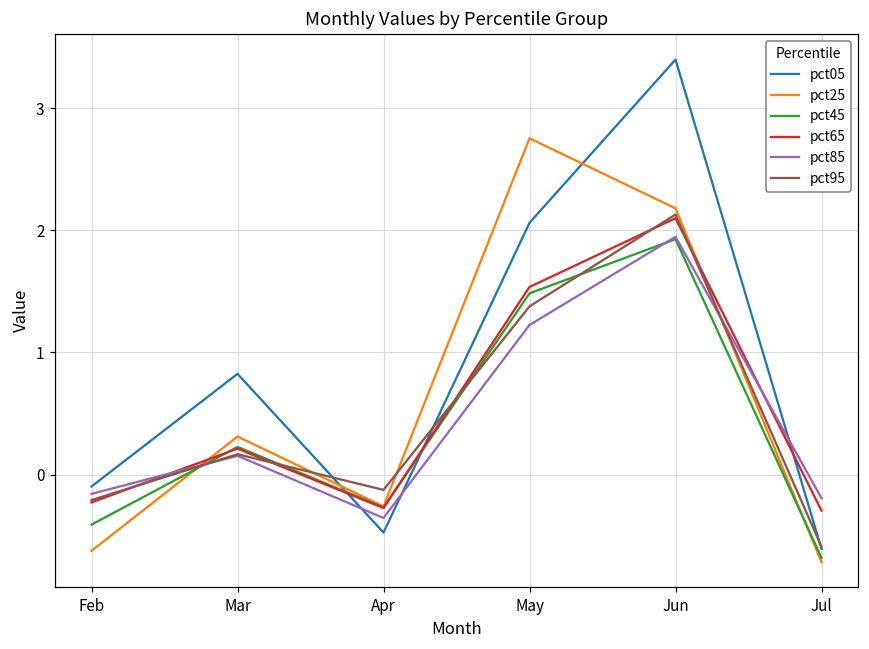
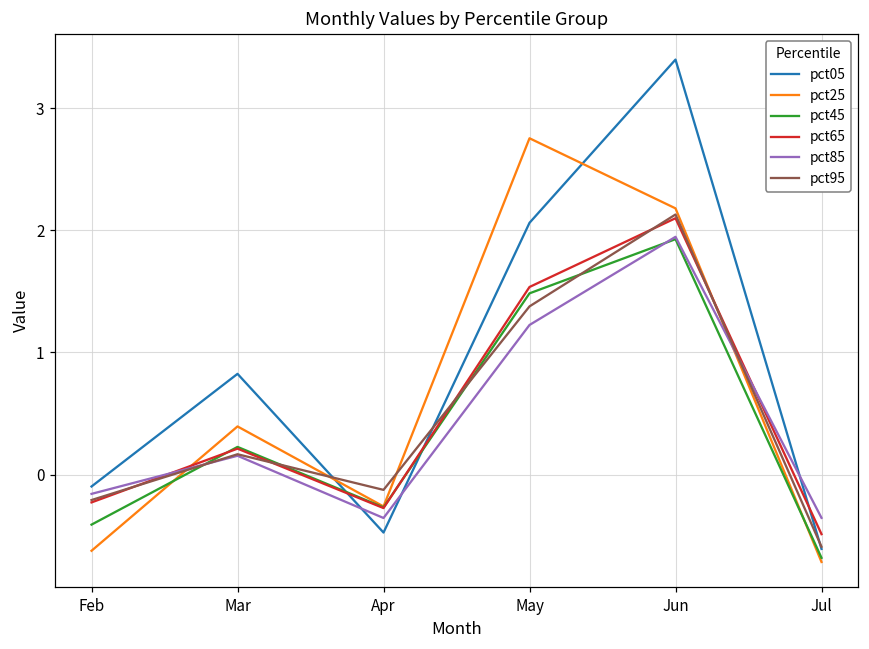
  {
    "pct05": {
      "Feb": -0.10,
      "Mar": 0.82,
      "Apr": -0.48,
      "May": 2.06,
      "Jun": 3.40
    },
    "pct25": {
      "Feb": -0.62,
-     "Mar": 0.31,
+     "Mar": 0.39,
      "May": 2.75,
      "Jun": 2.18,
      "Jul": -0.72
    },
    "pct45": {
      "Feb": -0.41,
      "May": 1.48,
      "Jul": -0.68
    },
    "pct65": {
      "May": 1.54,
      "Jun": 2.10,
-     "Jul": -0.30
+     "Jul": -0.49
    },
    "pct85": {
      "Feb": -0.16,
      "Apr": -0.36,
      "May": 1.23,
-     "Jul": -0.19
+     "Jul": -0.35
    },
    "pct95": {
      "Apr": -0.13,
      "May": 1.38,
      "Jun": 2.13
    }
  }
